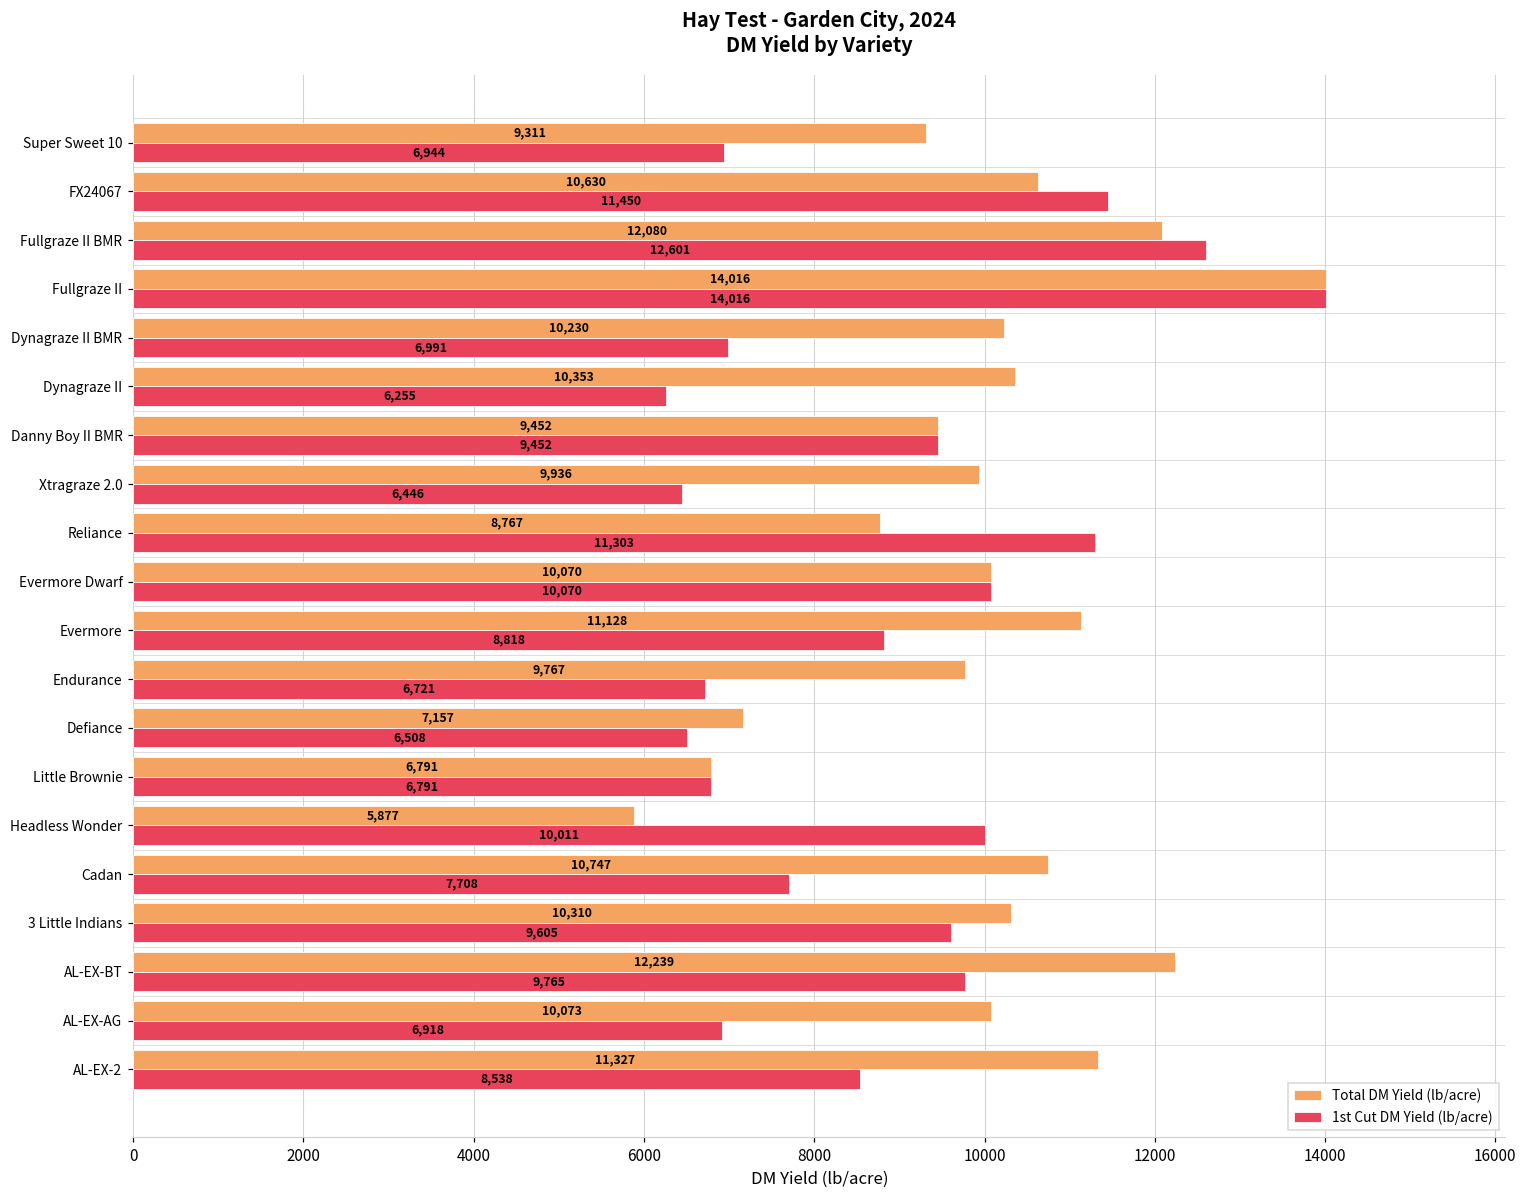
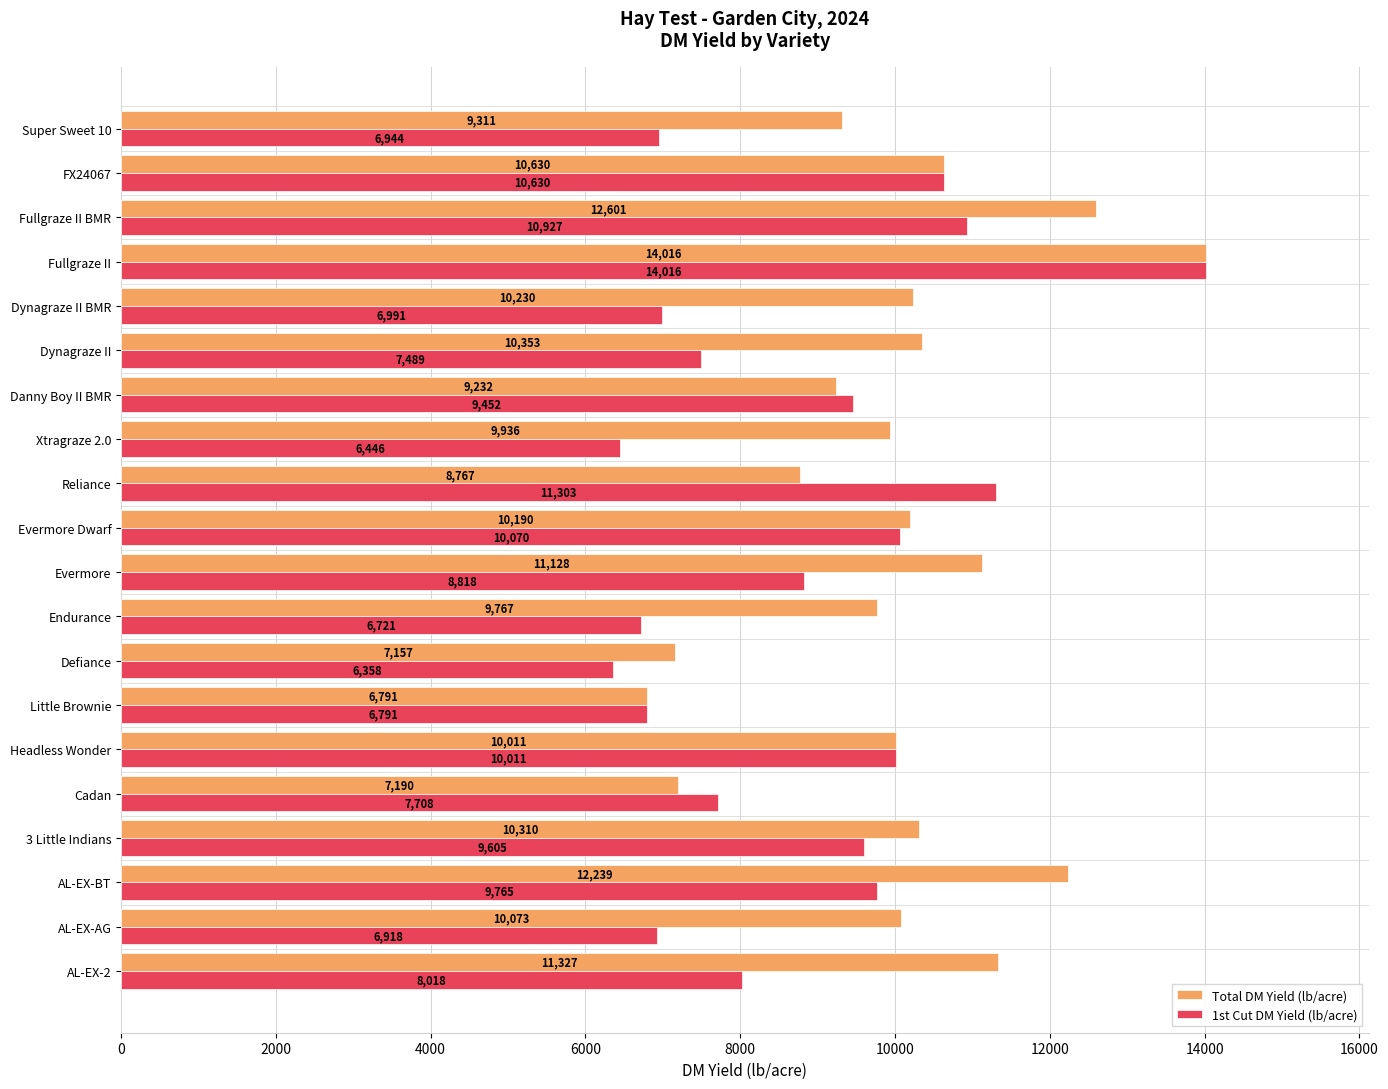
  {
    "Total DM Yield (lb/acre)": {
      "Super Sweet 10": "9,311",
      "FX24067": "10,630",
-     "Fullgraze II BMR": "12,080",
+     "Fullgraze II BMR": "12,601",
      "Fullgraze II": "14,016",
      "Dynagraze II BMR": "10,230",
      "Dynagraze II": "10,353",
-     "Danny Boy II BMR": "9,452",
+     "Danny Boy II BMR": "9,232",
      "Xtragraze 2.0": "9,936",
      "Reliance": "8,767",
-     "Evermore Dwarf": "10,070",
+     "Evermore Dwarf": "10,190",
      "Evermore": "11,128",
      "Endurance": "9,767",
      "Defiance": "7,157",
      "Little Brownie": "6,791",
-     "Headless Wonder": "5,877",
-     "Cadan": "10,747",
+     "Headless Wonder": "10,011",
+     "Cadan": "7,190",
      "3 Little Indians": "10,310",
      "AL-EX-BT": "12,239",
      "AL-EX-AG": "10,073",
      "AL-EX-2": "11,327"
    },
    "1st Cut DM Yield (lb/acre)": {
      "Super Sweet 10": "6,944",
-     "FX24067": "11,450",
-     "Fullgraze II BMR": "12,601",
+     "FX24067": "10,630",
+     "Fullgraze II BMR": "10,927",
      "Fullgraze II": "14,016",
      "Dynagraze II BMR": "6,991",
-     "Dynagraze II": "6,255",
+     "Dynagraze II": "7,489",
      "Danny Boy II BMR": "9,452",
      "Xtragraze 2.0": "6,446",
      "Reliance": "11,303",
      "Evermore Dwarf": "10,070",
      "Evermore": "8,818",
      "Endurance": "6,721",
-     "Defiance": "6,508",
+     "Defiance": "6,358",
      "Little Brownie": "6,791",
      "Headless Wonder": "10,011",
      "Cadan": "7,708",
      "3 Little Indians": "9,605",
      "AL-EX-BT": "9,765",
      "AL-EX-AG": "6,918",
-     "AL-EX-2": "8,538"
+     "AL-EX-2": "8,018"
    }
  }
